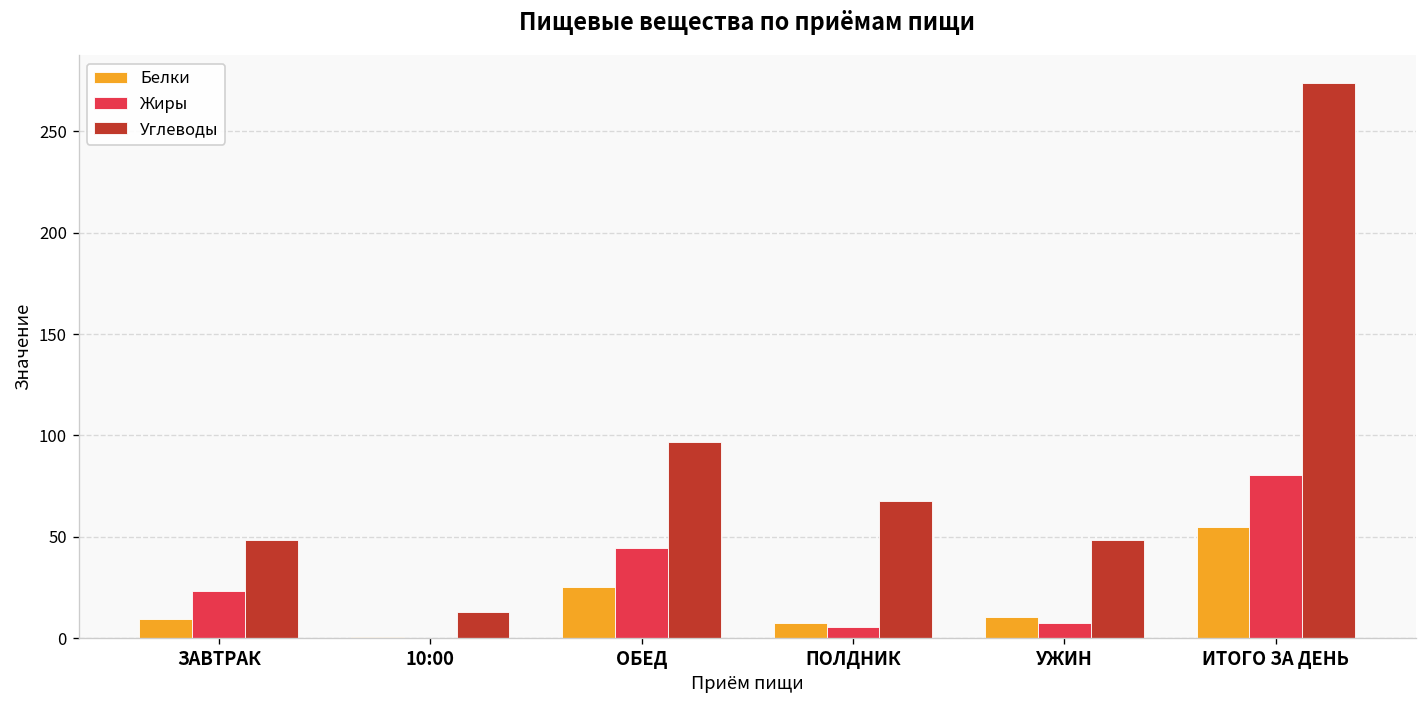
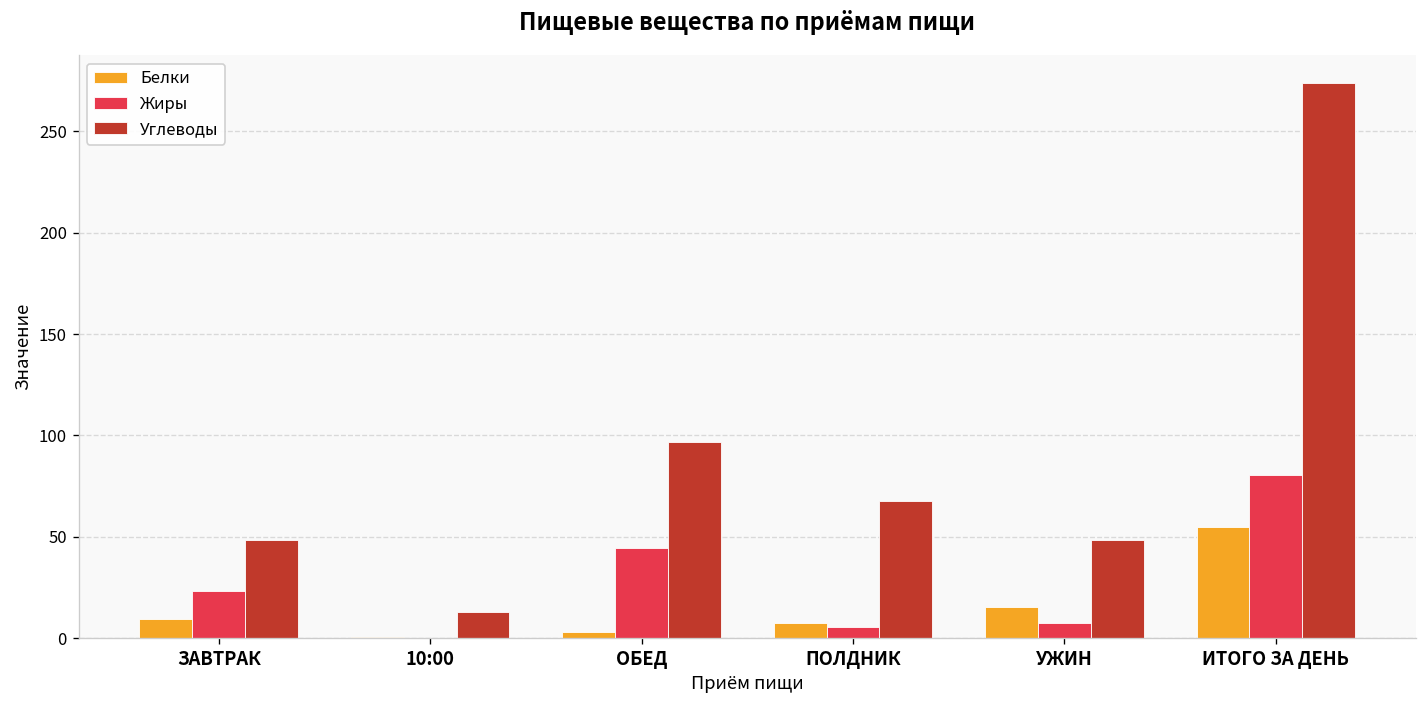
  {
    "Белки": {
      "ЗАВТРАК": 9,
-     "ОБЕД": 25,
+     "ОБЕД": 3,
      "ПОЛДНИК": 7,
-     "УЖИН": 10,
+     "УЖИН": 15,
      "ИТОГО ЗА ДЕНЬ": 55
    }
  }
